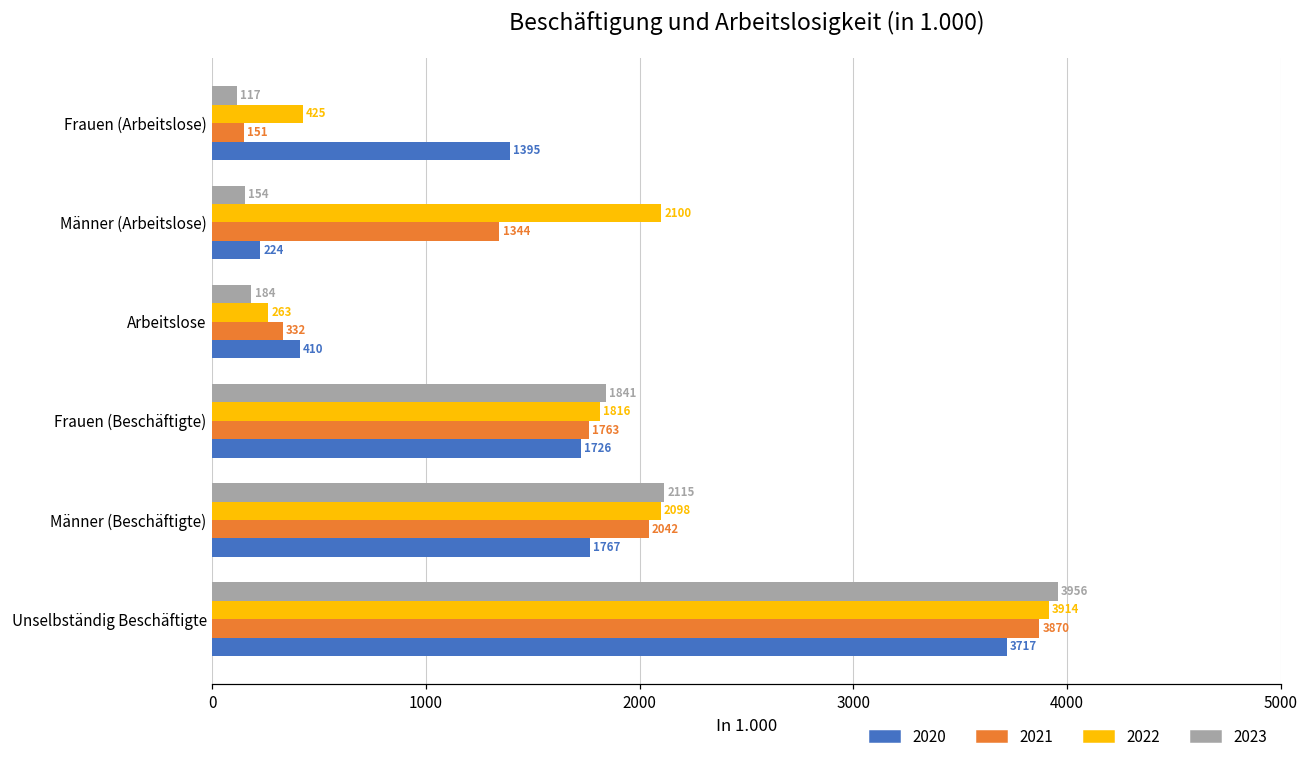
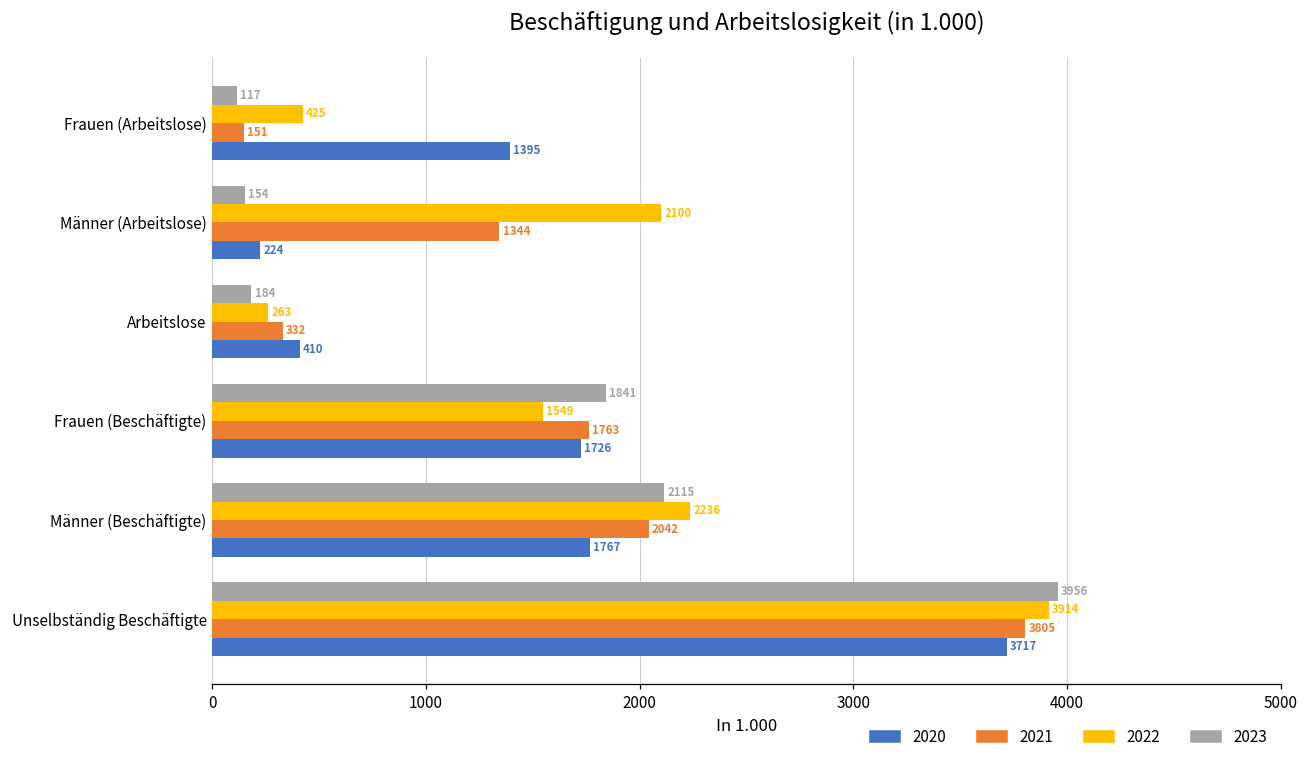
  {
    "2020": {
      "Frauen (Arbeitslose)": 1395,
      "Männer (Arbeitslose)": 224,
      "Arbeitslose": 410,
      "Frauen (Beschäftigte)": 1726,
      "Männer (Beschäftigte)": 1767,
      "Unselbständig Beschäftigte": 3717
    },
    "2021": {
      "Frauen (Arbeitslose)": 151,
      "Männer (Arbeitslose)": 1344,
      "Arbeitslose": 332,
      "Frauen (Beschäftigte)": 1763,
      "Männer (Beschäftigte)": 2042,
-     "Unselbständig Beschäftigte": 3870
+     "Unselbständig Beschäftigte": 3805
    },
    "2022": {
      "Frauen (Arbeitslose)": 425,
      "Männer (Arbeitslose)": 2100,
      "Arbeitslose": 263,
-     "Frauen (Beschäftigte)": 1816,
-     "Männer (Beschäftigte)": 2098,
+     "Frauen (Beschäftigte)": 1549,
+     "Männer (Beschäftigte)": 2236,
      "Unselbständig Beschäftigte": 3914
    },
    "2023": {
      "Frauen (Arbeitslose)": 117,
      "Männer (Arbeitslose)": 154,
      "Arbeitslose": 184,
      "Frauen (Beschäftigte)": 1841,
      "Männer (Beschäftigte)": 2115,
      "Unselbständig Beschäftigte": 3956
    }
  }
